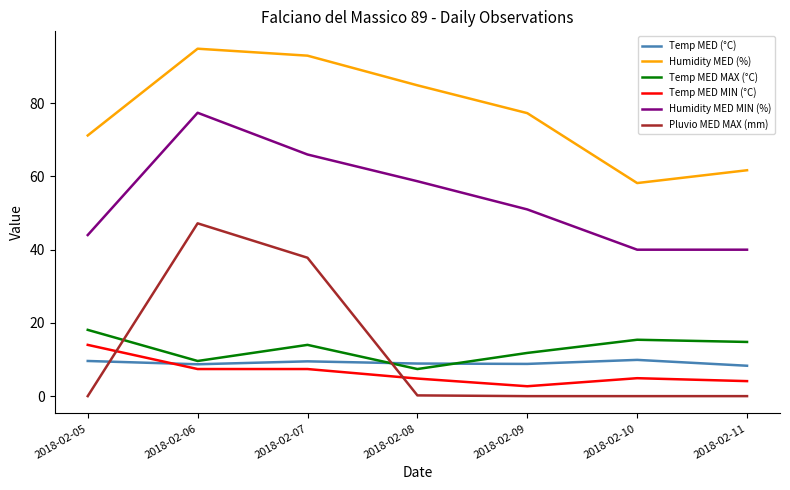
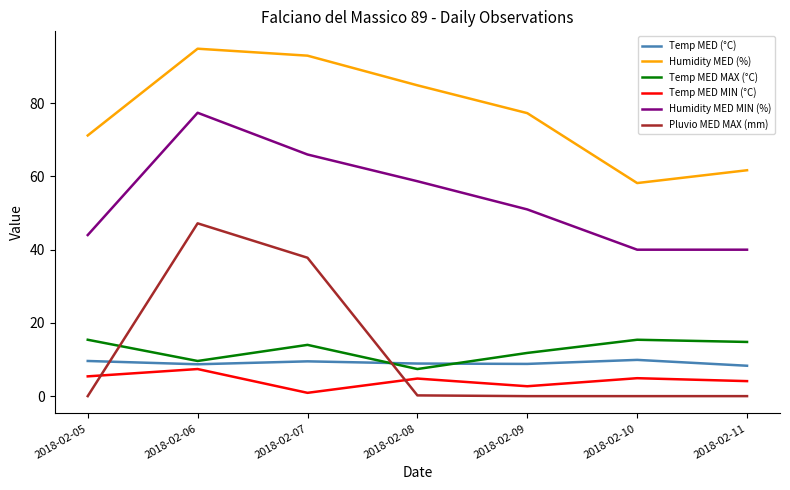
  {
    "Temp MED (°C)": {
      "2018-02-05": 10,
      "2018-02-06": 9,
      "2018-02-07": 10,
      "2018-02-08": 9,
      "2018-02-09": 9,
      "2018-02-10": 10,
      "2018-02-11": 8
    },
    "Humidity MED (%)": {
      "2018-02-05": 71,
      "2018-02-06": 95,
      "2018-02-07": 93,
      "2018-02-08": 85,
      "2018-02-09": 77,
      "2018-02-10": 58,
      "2018-02-11": 62
    },
    "Temp MED MAX (°C)": {
-     "2018-02-05": 18,
+     "2018-02-05": 15,
      "2018-02-06": 10,
      "2018-02-07": 14,
      "2018-02-08": 7,
      "2018-02-09": 12,
      "2018-02-10": 15,
      "2018-02-11": 15
    },
    "Temp MED MIN (°C)": {
-     "2018-02-05": 14,
+     "2018-02-05": 5,
      "2018-02-06": 7,
-     "2018-02-07": 7,
+     "2018-02-07": 1,
      "2018-02-08": 5,
      "2018-02-09": 3,
      "2018-02-10": 5,
      "2018-02-11": 4
    },
    "Humidity MED MIN (%)": {
      "2018-02-05": 44,
      "2018-02-06": 77,
      "2018-02-07": 66,
      "2018-02-08": 59,
      "2018-02-09": 51,
      "2018-02-10": 40,
      "2018-02-11": 40
    },
    "Pluvio MED MAX (mm)": {
      "2018-02-05": 0,
      "2018-02-06": 47,
      "2018-02-07": 38,
      "2018-02-08": 0,
      "2018-02-09": 0,
      "2018-02-10": 0,
      "2018-02-11": 0
    }
  }
